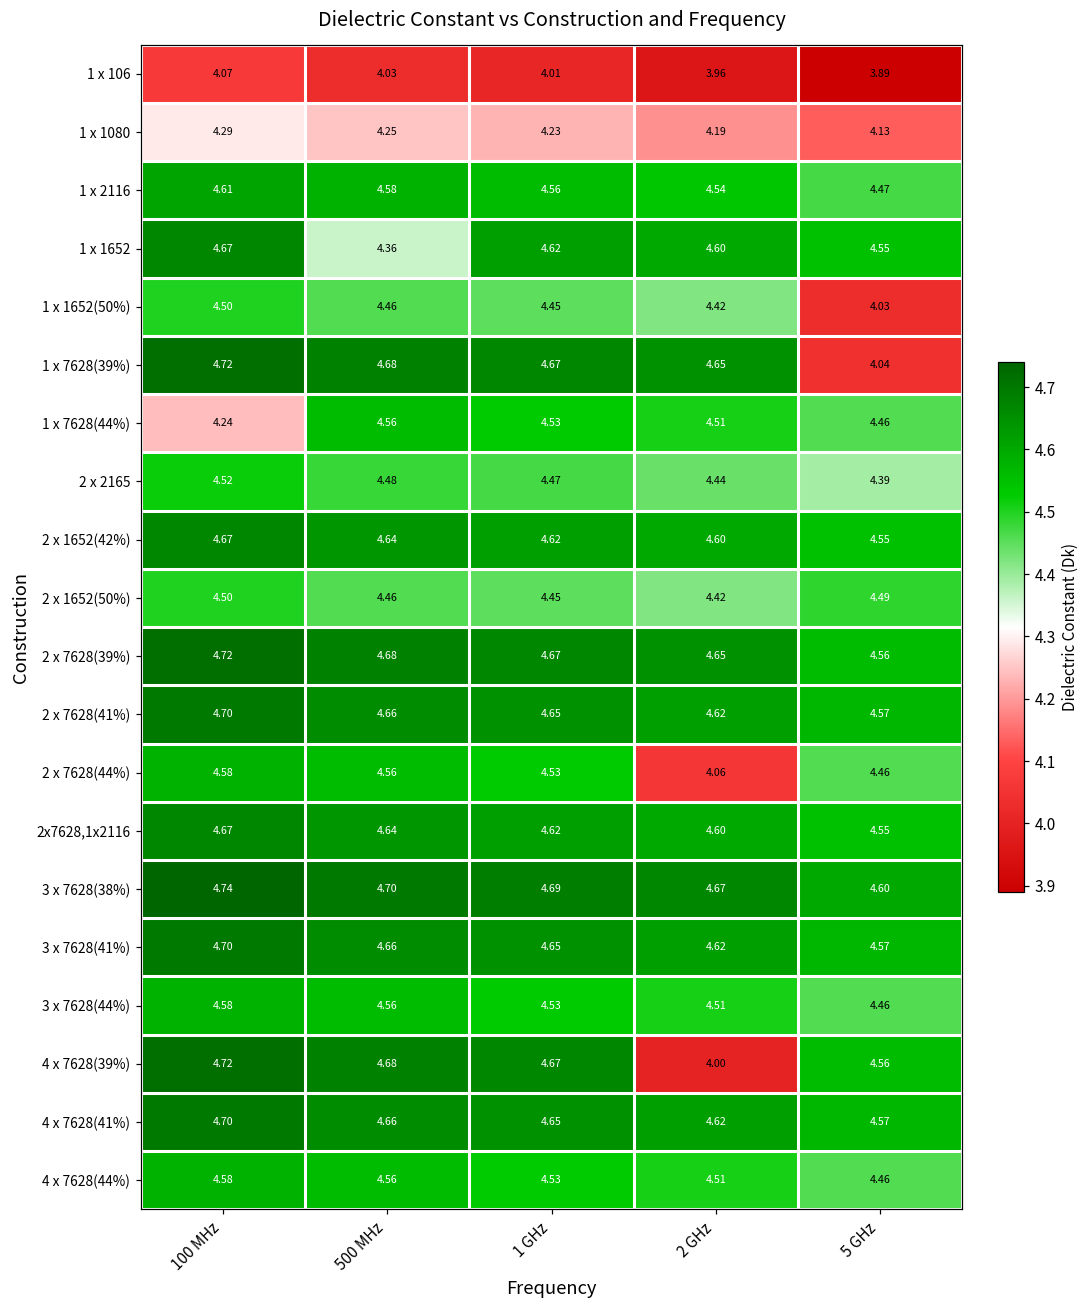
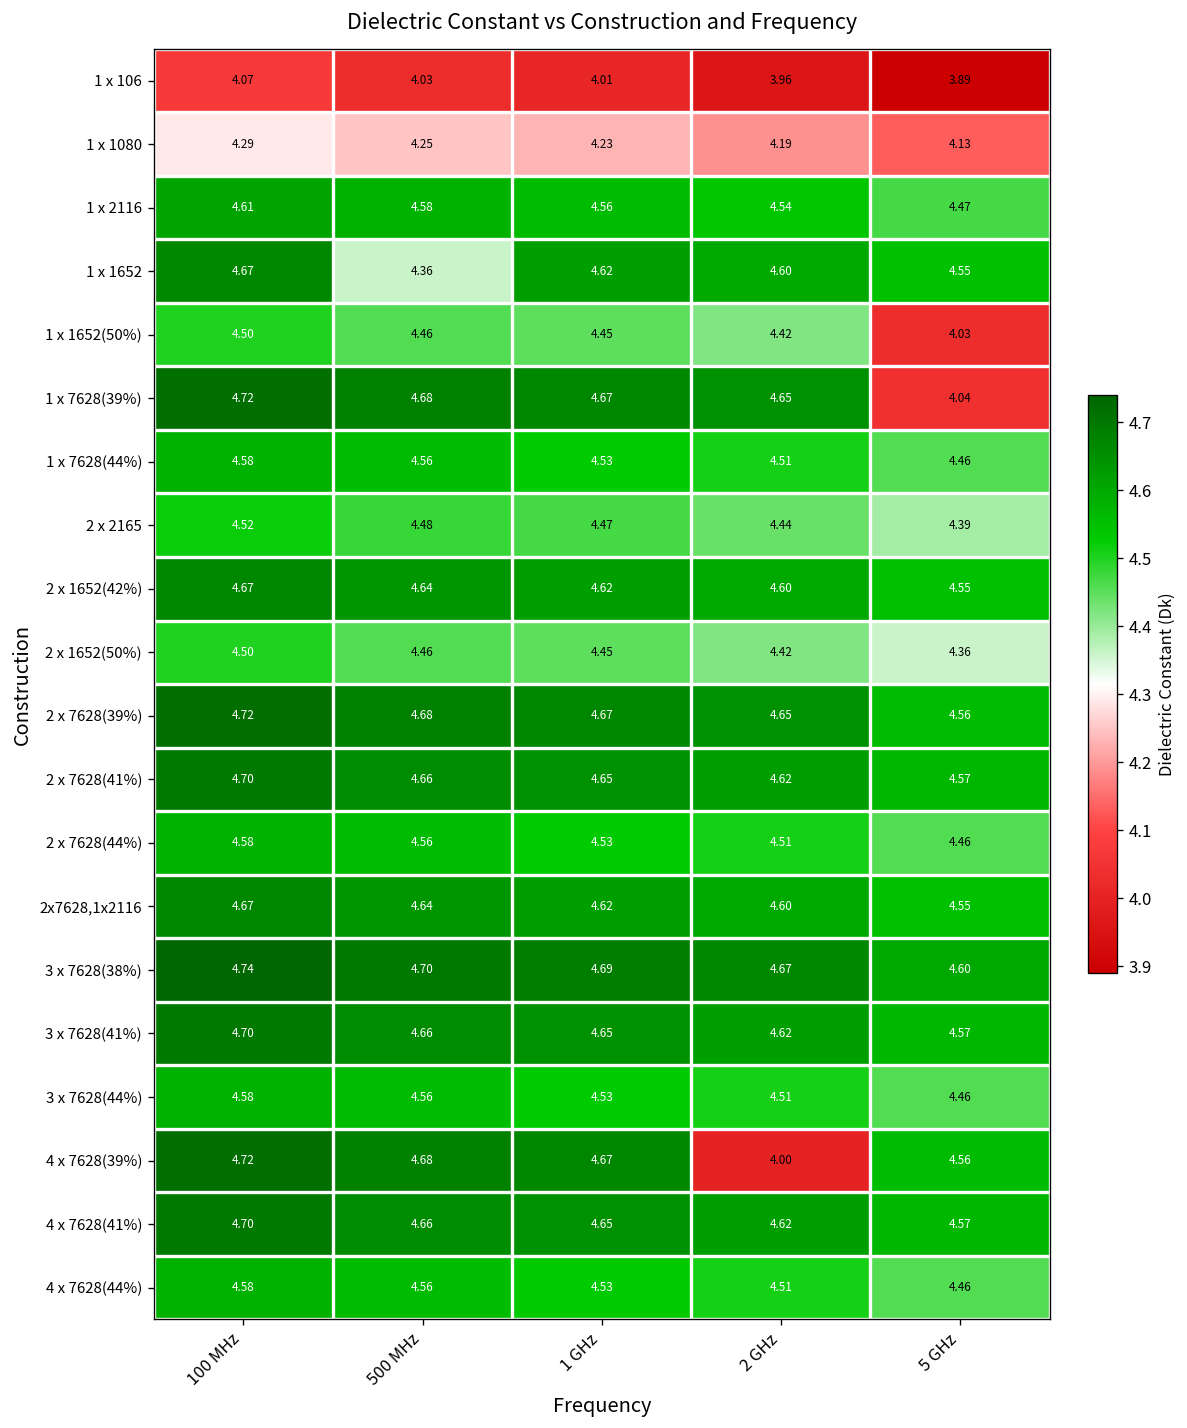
  {
    "1 x 106": {
      "100 MHz": 4.07,
      "500 MHz": 4.03,
      "1 GHz": 4.01,
      "2 GHz": 3.96,
      "5 GHz": 3.89
    },
    "1 x 1080": {
      "100 MHz": 4.29,
      "500 MHz": 4.25,
      "1 GHz": 4.23,
      "2 GHz": 4.19,
      "5 GHz": 4.13
    },
    "1 x 2116": {
      "100 MHz": 4.61,
      "500 MHz": 4.58,
      "1 GHz": 4.56,
      "2 GHz": 4.54,
      "5 GHz": 4.47
    },
    "1 x 1652": {
      "100 MHz": 4.67,
      "500 MHz": 4.36,
      "1 GHz": 4.62,
      "2 GHz": 4.60,
      "5 GHz": 4.55
    },
    "1 x 1652(50%)": {
      "100 MHz": 4.50,
      "500 MHz": 4.46,
      "1 GHz": 4.45,
      "2 GHz": 4.42,
      "5 GHz": 4.03
    },
    "1 x 7628(39%)": {
      "100 MHz": 4.72,
      "500 MHz": 4.68,
      "1 GHz": 4.67,
      "2 GHz": 4.65,
      "5 GHz": 4.04
    },
    "1 x 7628(44%)": {
-     "100 MHz": 4.24,
+     "100 MHz": 4.58,
      "500 MHz": 4.56,
      "1 GHz": 4.53,
      "2 GHz": 4.51,
      "5 GHz": 4.46
    },
    "2 x 2165": {
      "100 MHz": 4.52,
      "500 MHz": 4.48,
      "1 GHz": 4.47,
      "2 GHz": 4.44,
      "5 GHz": 4.39
    },
    "2 x 1652(42%)": {
      "100 MHz": 4.67,
      "500 MHz": 4.64,
      "1 GHz": 4.62,
      "2 GHz": 4.60,
      "5 GHz": 4.55
    },
    "2 x 1652(50%)": {
      "100 MHz": 4.50,
      "500 MHz": 4.46,
      "1 GHz": 4.45,
      "2 GHz": 4.42,
-     "5 GHz": 4.49
+     "5 GHz": 4.36
    },
    "2 x 7628(39%)": {
      "100 MHz": 4.72,
      "500 MHz": 4.68,
      "1 GHz": 4.67,
      "2 GHz": 4.65,
      "5 GHz": 4.56
    },
    "2 x 7628(41%)": {
      "100 MHz": 4.70,
      "500 MHz": 4.66,
      "1 GHz": 4.65,
      "2 GHz": 4.62,
      "5 GHz": 4.57
    },
    "2 x 7628(44%)": {
      "100 MHz": 4.58,
      "500 MHz": 4.56,
      "1 GHz": 4.53,
-     "2 GHz": 4.06,
+     "2 GHz": 4.51,
      "5 GHz": 4.46
    },
    "2x7628,1x2116": {
      "100 MHz": 4.67,
      "500 MHz": 4.64,
      "1 GHz": 4.62,
      "2 GHz": 4.60,
      "5 GHz": 4.55
    },
    "3 x 7628(38%)": {
      "100 MHz": 4.74,
      "500 MHz": 4.70,
      "1 GHz": 4.69,
      "2 GHz": 4.67,
      "5 GHz": 4.60
    },
    "3 x 7628(41%)": {
      "100 MHz": 4.70,
      "500 MHz": 4.66,
      "1 GHz": 4.65,
      "2 GHz": 4.62,
      "5 GHz": 4.57
    },
    "3 x 7628(44%)": {
      "100 MHz": 4.58,
      "500 MHz": 4.56,
      "1 GHz": 4.53,
      "2 GHz": 4.51,
      "5 GHz": 4.46
    },
    "4 x 7628(39%)": {
      "100 MHz": 4.72,
      "500 MHz": 4.68,
      "1 GHz": 4.67,
      "2 GHz": 4.00,
      "5 GHz": 4.56
    },
    "4 x 7628(41%)": {
      "100 MHz": 4.70,
      "500 MHz": 4.66,
      "1 GHz": 4.65,
      "2 GHz": 4.62,
      "5 GHz": 4.57
    },
    "4 x 7628(44%)": {
      "100 MHz": 4.58,
      "500 MHz": 4.56,
      "1 GHz": 4.53,
      "2 GHz": 4.51,
      "5 GHz": 4.46
    }
  }
